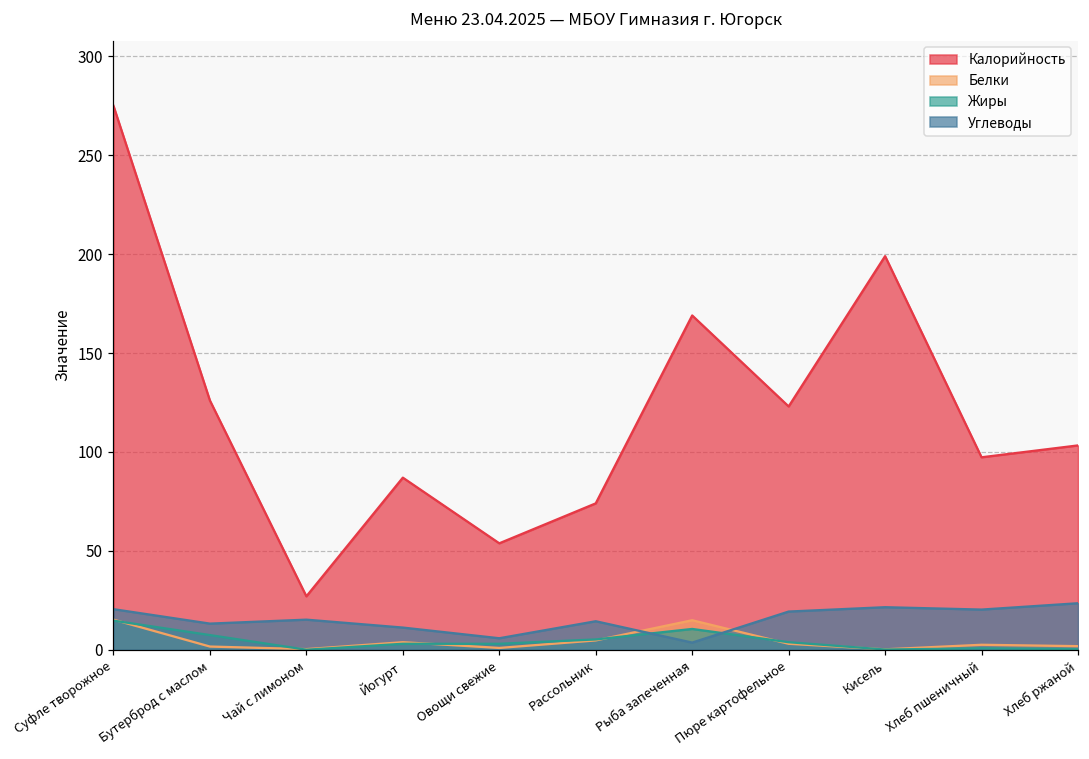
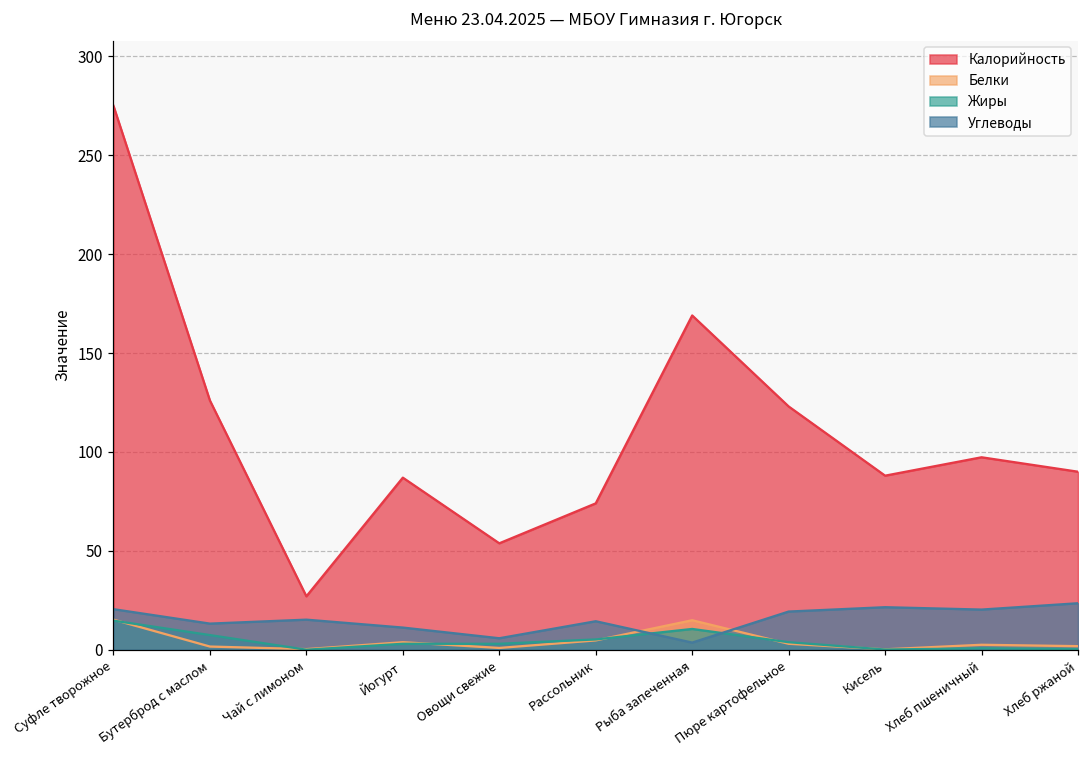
  {
    "Калорийность": {
      "Суфле творожное": 275,
      "Бутерброд с маслом": 126,
      "Чай с лимоном": 27,
      "Йогурт": 87,
      "Овощи свежие": 54,
      "Рассольник": 74,
      "Рыба запеченная": 169,
      "Пюре картофельное": 123,
-     "Кисель": 199,
+     "Кисель": 88,
      "Хлеб пшеничный": 97,
-     "Хлеб ржаной": 103
+     "Хлеб ржаной": 90
    },
    "Белки": {
      "Бутерброд с маслом": 2,
      "Овощи свежие": 1,
      "Рыба запеченная": 15,
      "Хлеб пшеничный": 3,
      "Хлеб ржаной": 2
    }
  }
